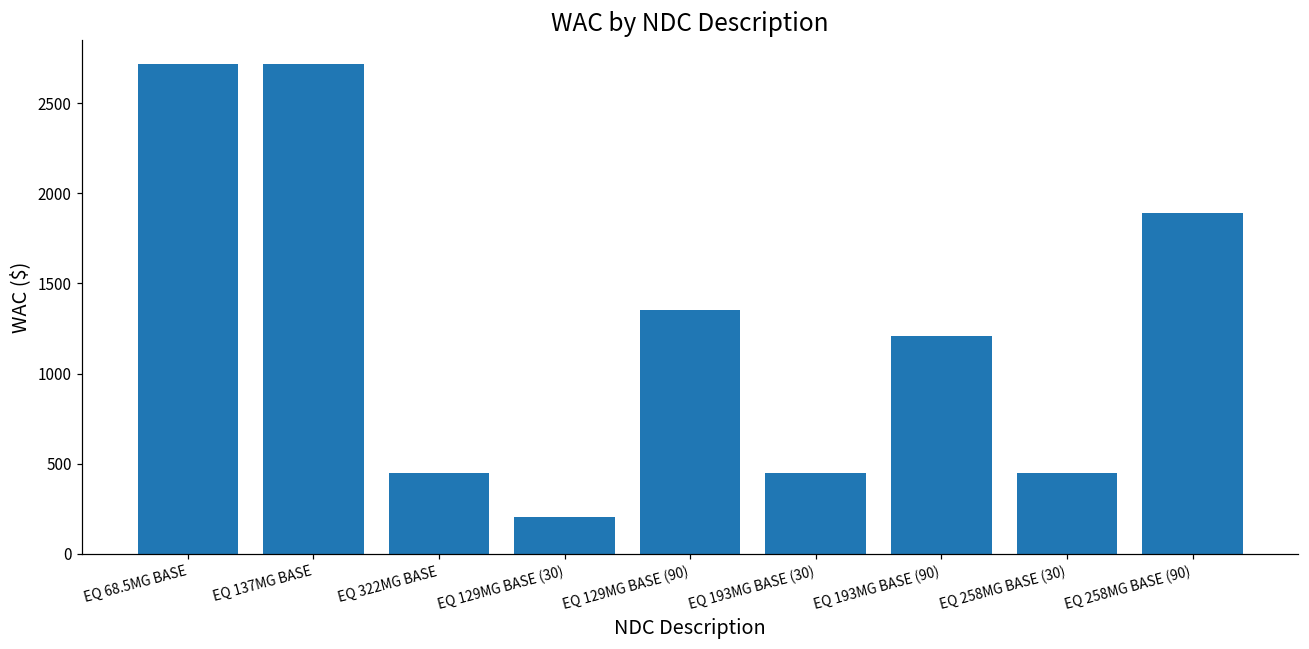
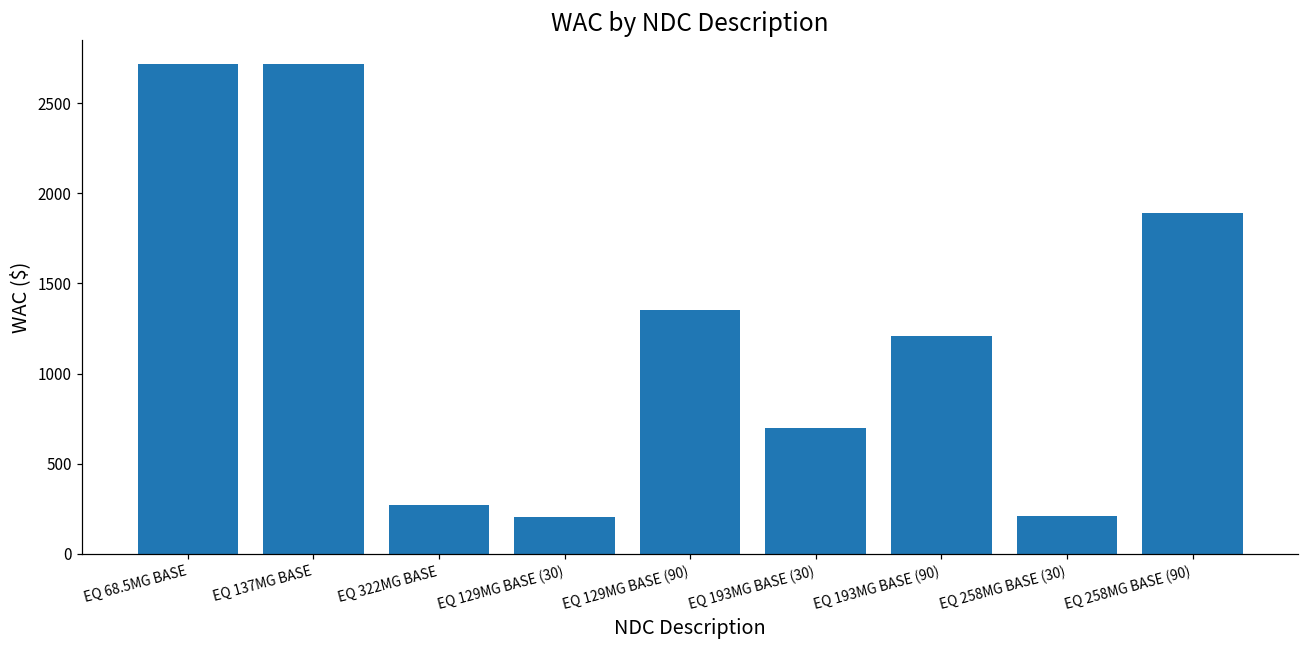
  {
    "EQ 68.5MG BASE": 2720,
    "EQ 137MG BASE": 2720,
-   "EQ 322MG BASE": 450,
+   "EQ 322MG BASE": 270,
    "EQ 129MG BASE (30)": 200,
    "EQ 129MG BASE (90)": 1350,
-   "EQ 193MG BASE (30)": 450,
+   "EQ 193MG BASE (30)": 700,
    "EQ 193MG BASE (90)": 1210,
-   "EQ 258MG BASE (30)": 450,
+   "EQ 258MG BASE (30)": 210,
    "EQ 258MG BASE (90)": 1890
  }
